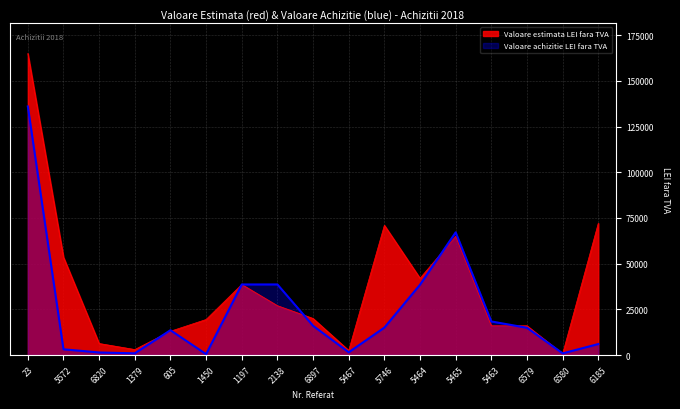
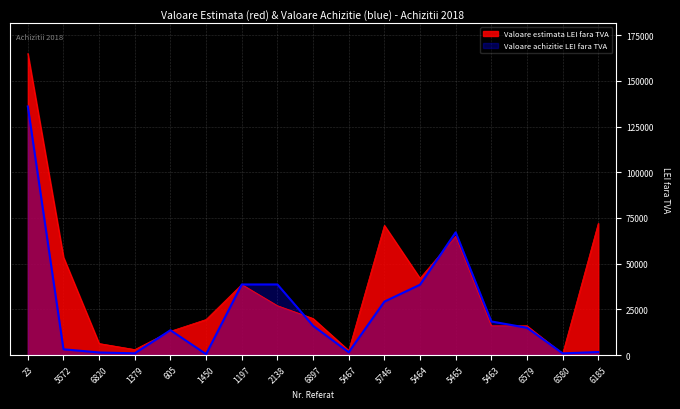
  {
    "Valoare estimata LEI fara TVA": {
      "5572": 54000,
      "6820": 6000,
      "1379": 3000,
      "1450": 19000,
      "2138": 27000,
      "6897": 20000,
      "5746": 71000,
      "5464": 42000,
      "5465": 65000,
      "5463": 16000,
      "6185": 72000
    },
    "Valoare achizitie LEI fara TVA": {
      "23": 136000,
      "5572": 3000,
      "6820": 1000,
      "1379": 1000,
      "1450": 0,
      "2138": 39000,
      "6897": 16000,
-     "5746": 15000,
+     "5746": 29000,
      "5464": 38000,
      "5465": 67000,
      "5463": 18000,
-     "6185": 6000
+     "6185": 2000
    }
  }
